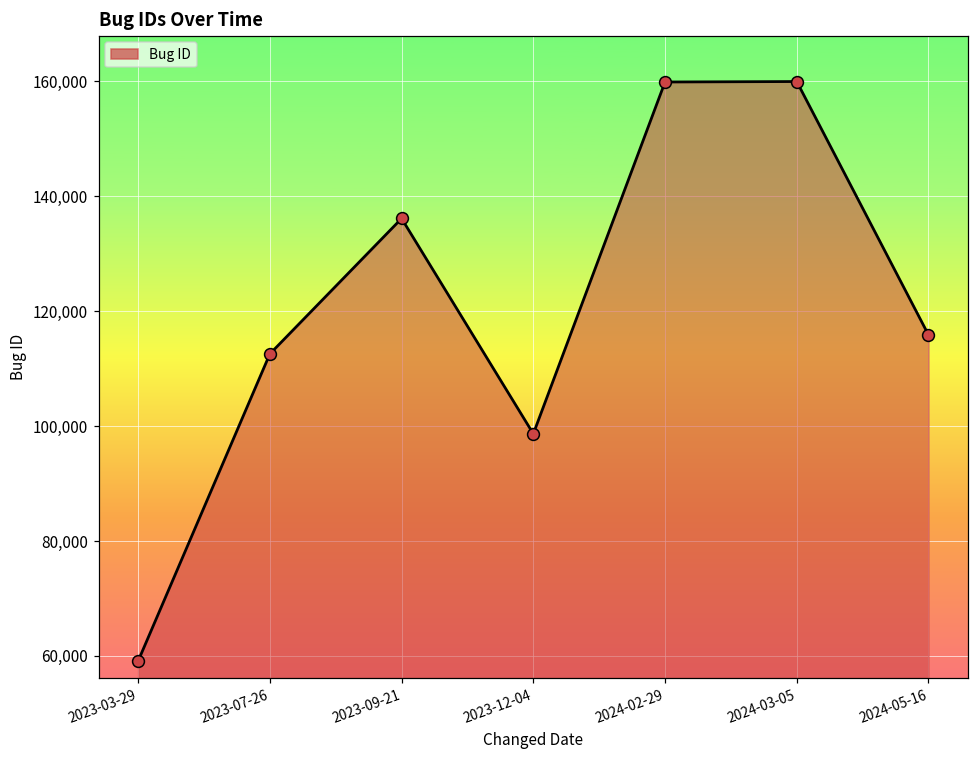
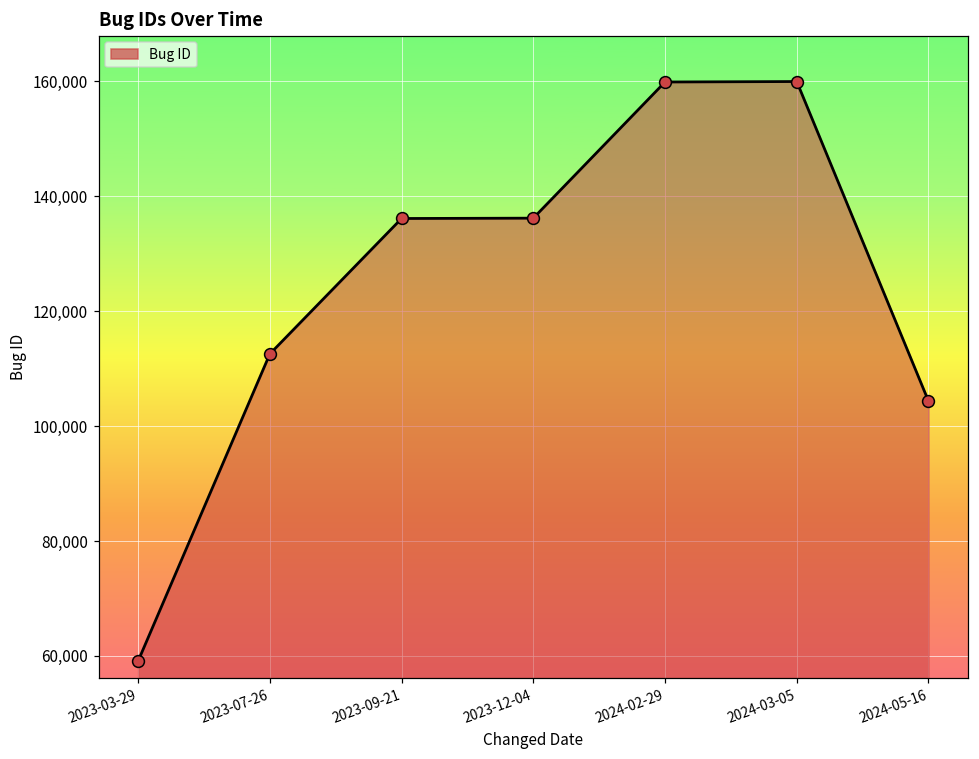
  {
    "2023-03-29": "59,000",
    "2023-07-26": "113,000",
    "2023-09-21": "136,000",
-   "2023-12-04": "99,000",
+   "2023-12-04": "136,000",
    "2024-02-29": "160,000",
    "2024-03-05": "160,000",
-   "2024-05-16": "116,000"
+   "2024-05-16": "104,000"
  }
